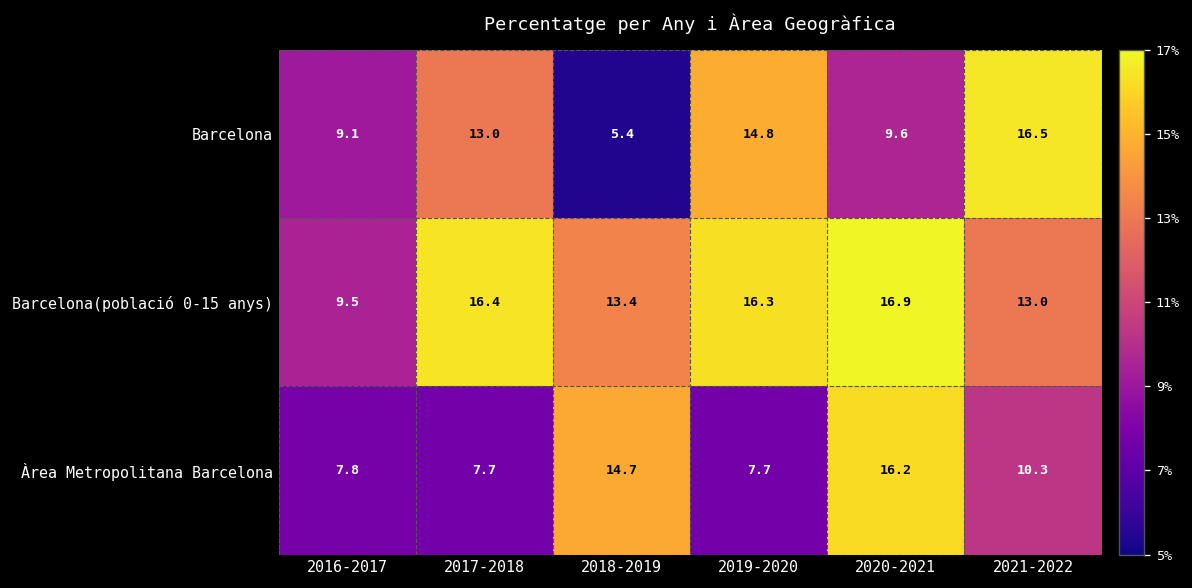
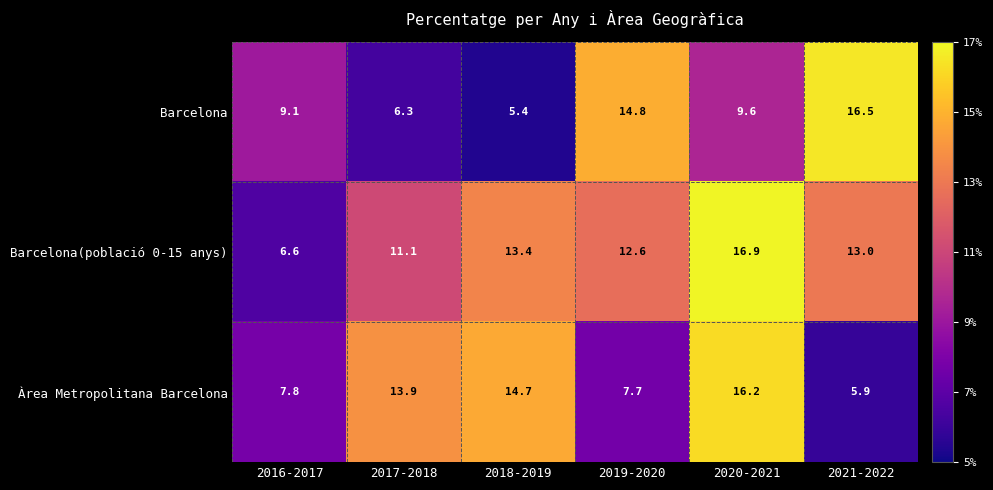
  {
    "Barcelona": {
      "2016-2017": 9.1,
-     "2017-2018": 13.0,
+     "2017-2018": 6.3,
      "2018-2019": 5.4,
      "2019-2020": 14.8,
      "2020-2021": 9.6,
      "2021-2022": 16.5
    },
    "Barcelona(població 0-15 anys)": {
-     "2016-2017": 9.5,
-     "2017-2018": 16.4,
+     "2016-2017": 6.6,
+     "2017-2018": 11.1,
      "2018-2019": 13.4,
-     "2019-2020": 16.3,
+     "2019-2020": 12.6,
      "2020-2021": 16.9,
      "2021-2022": 13.0
    },
    "Àrea Metropolitana Barcelona": {
      "2016-2017": 7.8,
-     "2017-2018": 7.7,
+     "2017-2018": 13.9,
      "2018-2019": 14.7,
      "2019-2020": 7.7,
      "2020-2021": 16.2,
-     "2021-2022": 10.3
+     "2021-2022": 5.9
    }
  }
